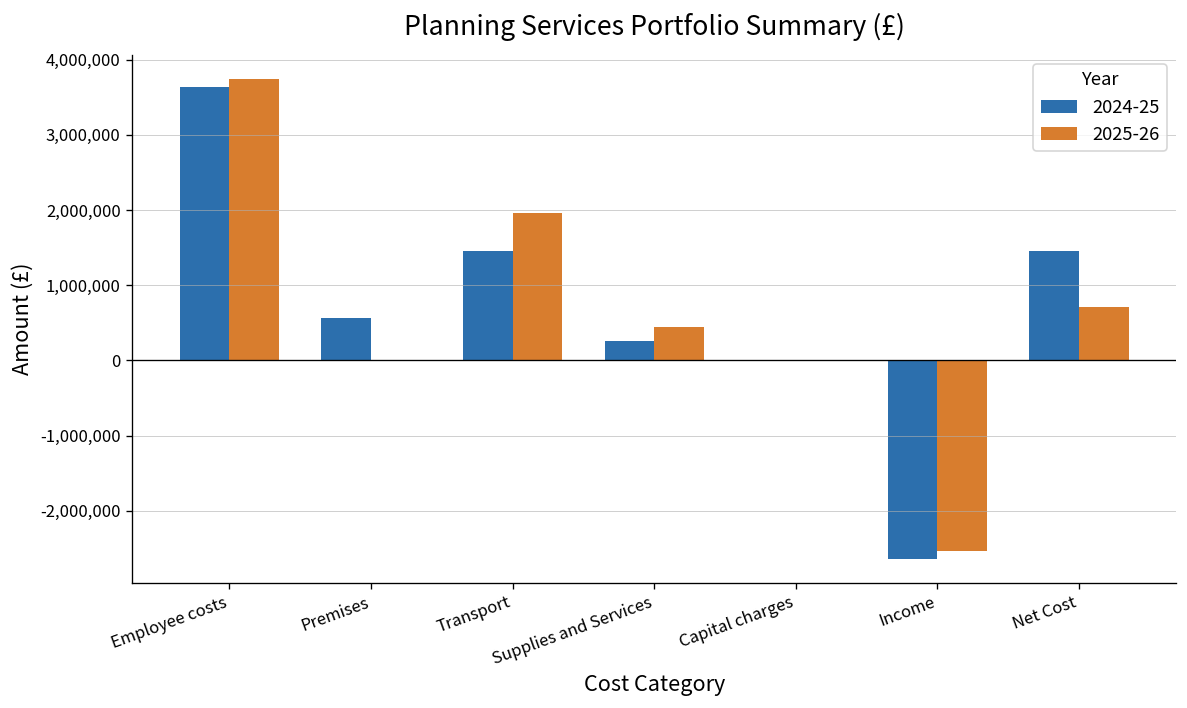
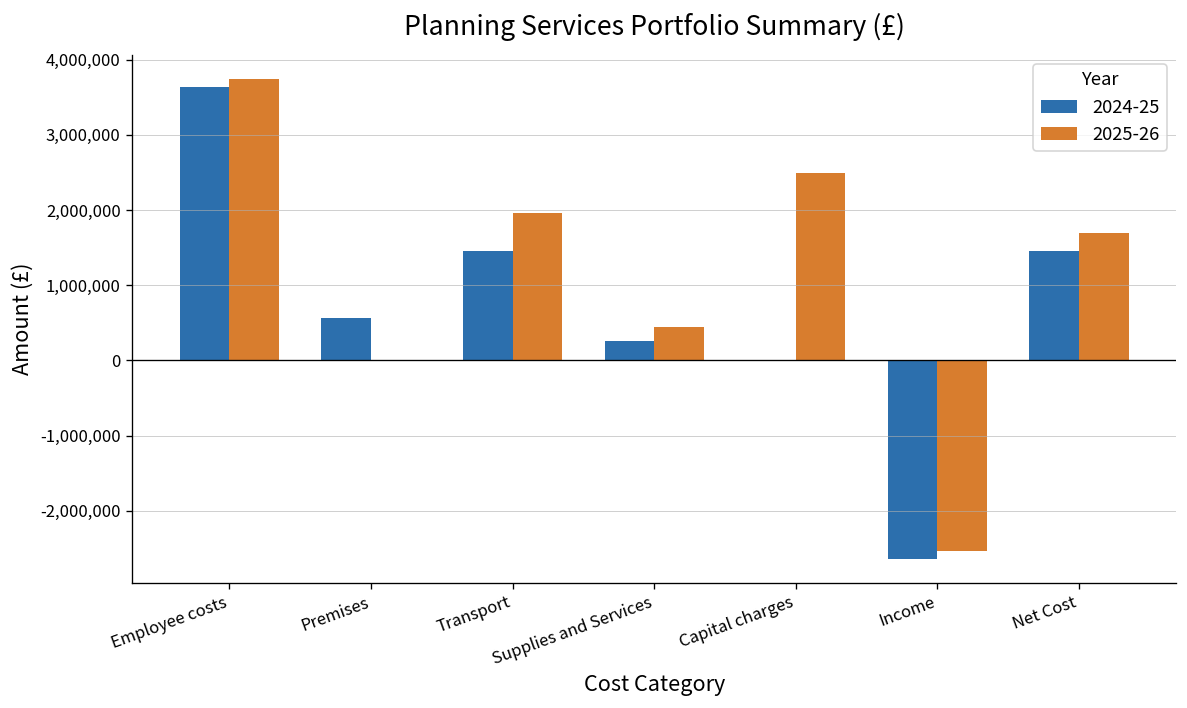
  {
    "2024-25": {
      "Employee costs": "3,600,000",
      "Premises": "600,000",
      "Transport": "1,500,000",
      "Supplies and Services": "300,000",
      "Capital charges": "0",
      "Income": "-2,600,000",
      "Net Cost": "1,500,000"
    },
    "2025-26": {
      "Employee costs": "3,700,000",
      "Transport": "2,000,000",
      "Supplies and Services": "400,000",
-     "Capital charges": "0",
+     "Capital charges": "2,500,000",
      "Income": "-2,500,000",
-     "Net Cost": "700,000"
+     "Net Cost": "1,700,000"
    }
  }
